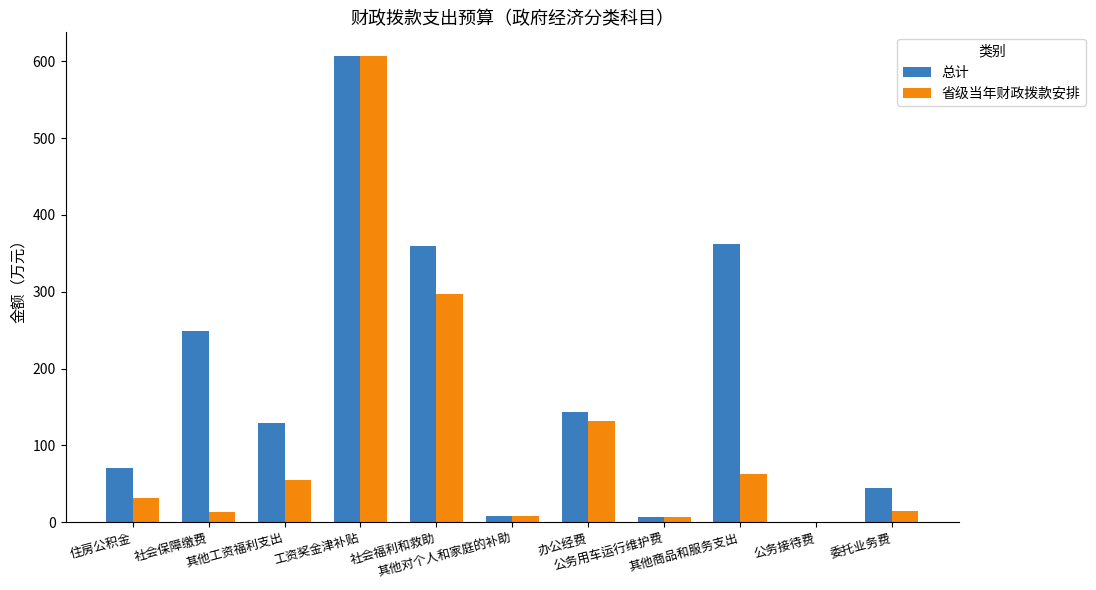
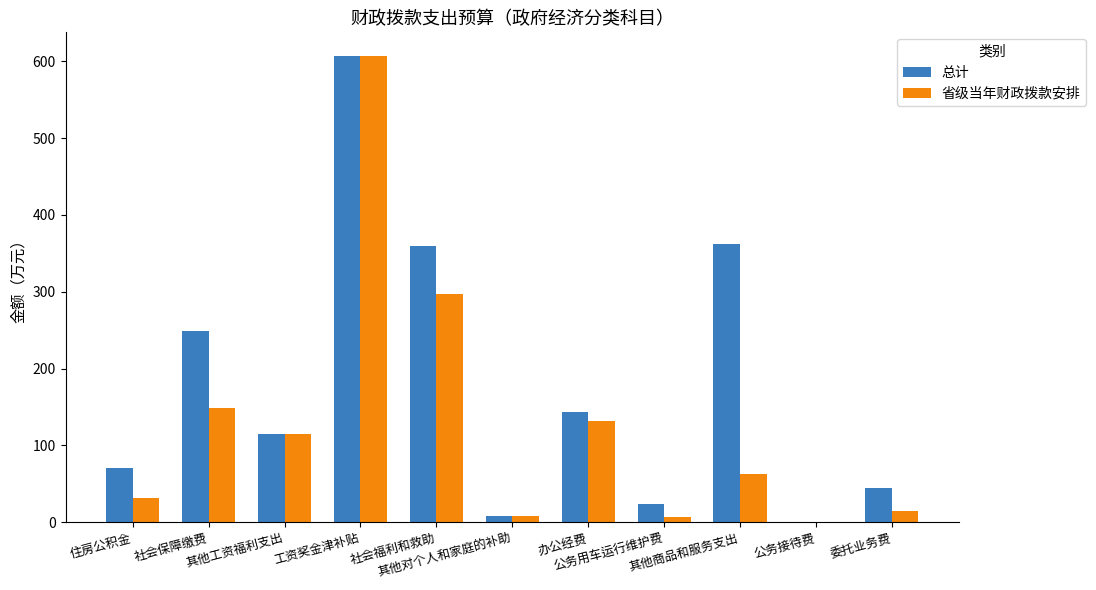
  {
    "总计": {
      "住房公积金": 70,
      "社会保障缴费": 250,
-     "其他工资福利支出": 130,
+     "其他工资福利支出": 120,
      "工资奖金津补贴": 610,
      "社会福利和救助": 360,
      "其他对个人和家庭的补助": 10,
      "办公经费": 140,
-     "公务用车运行维护费": 10,
+     "公务用车运行维护费": 20,
      "其他商品和服务支出": 360,
      "委托业务费": 40
    },
    "省级当年财政拨款安排": {
      "住房公积金": 30,
-     "社会保障缴费": 10,
-     "其他工资福利支出": 60,
+     "社会保障缴费": 150,
+     "其他工资福利支出": 120,
      "工资奖金津补贴": 610,
      "社会福利和救助": 300,
      "其他对个人和家庭的补助": 10,
      "办公经费": 130,
      "公务用车运行维护费": 10,
      "其他商品和服务支出": 60,
      "委托业务费": 10
    }
  }
